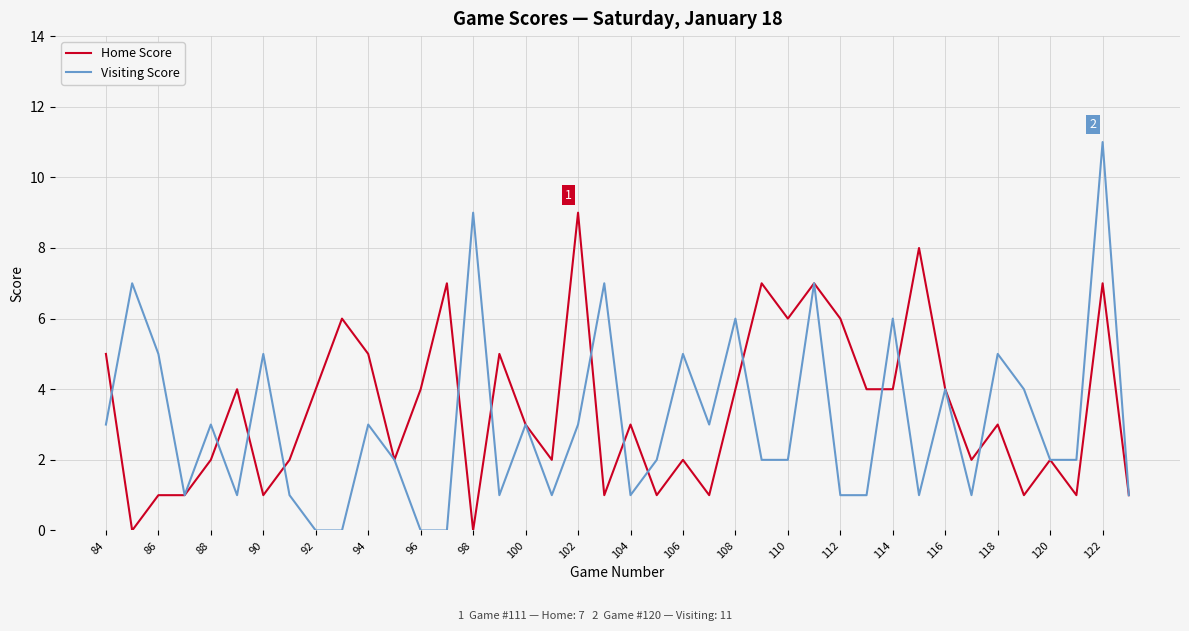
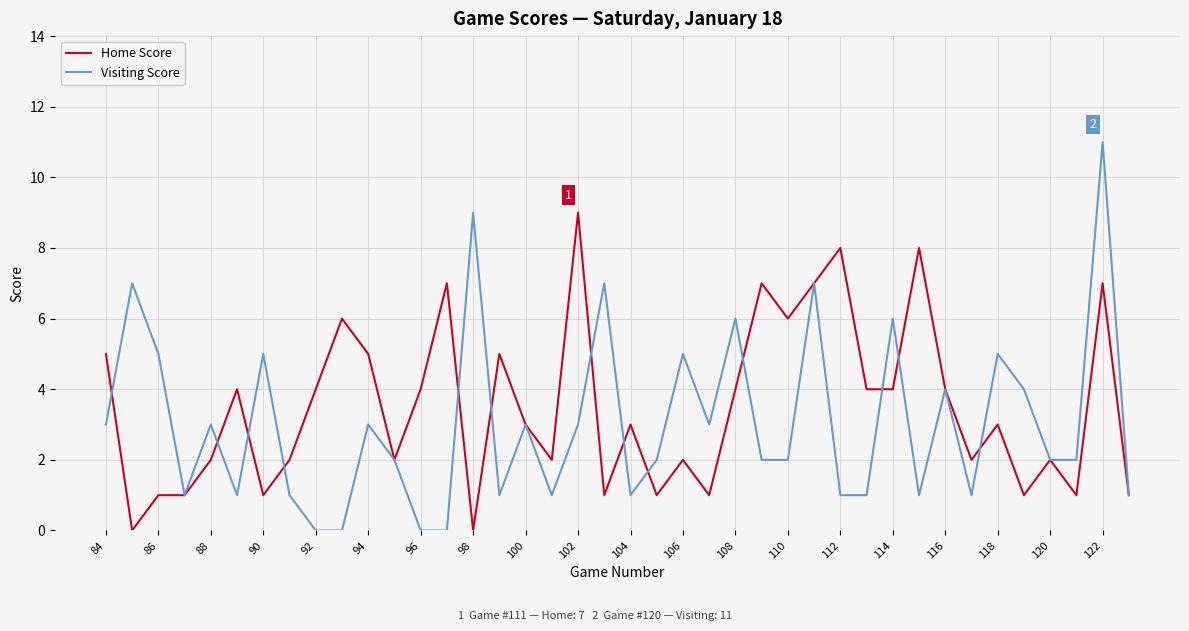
  {
    "Home Score": {
      "84": 5,
      "86": 1,
      "88": 2,
      "90": 1,
      "92": 4,
      "94": 5,
      "96": 4,
      "98": 0,
      "104": 3,
      "106": 2,
      "108": 4,
      "110": 6,
-     "112": 6,
+     "112": 8,
      "114": 4,
      "118": 3,
      "122": 7
    },
    "Visiting Score": {
      "84": 3,
      "86": 5,
      "88": 3,
      "90": 5,
      "92": 0,
      "94": 3,
      "96": 0,
      "98": 9,
      "102": 3,
      "104": 1,
      "106": 5,
      "108": 6,
      "110": 2,
      "112": 1,
      "114": 6,
      "118": 5
    }
  }
